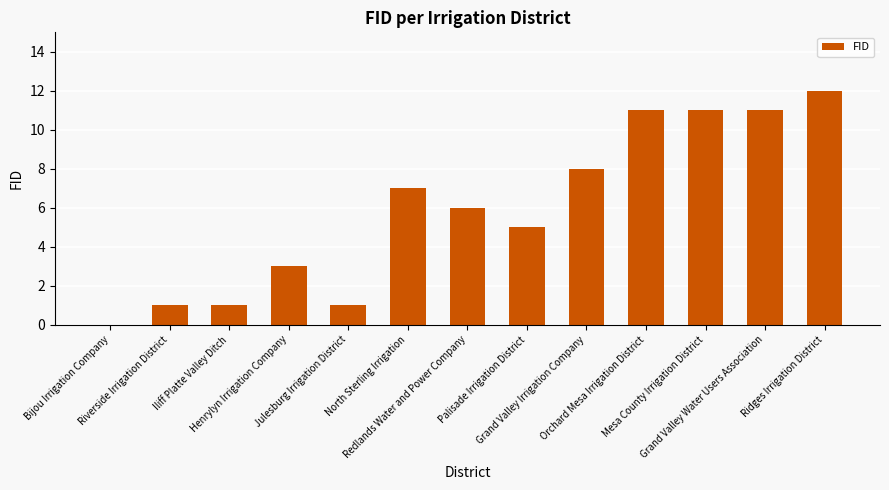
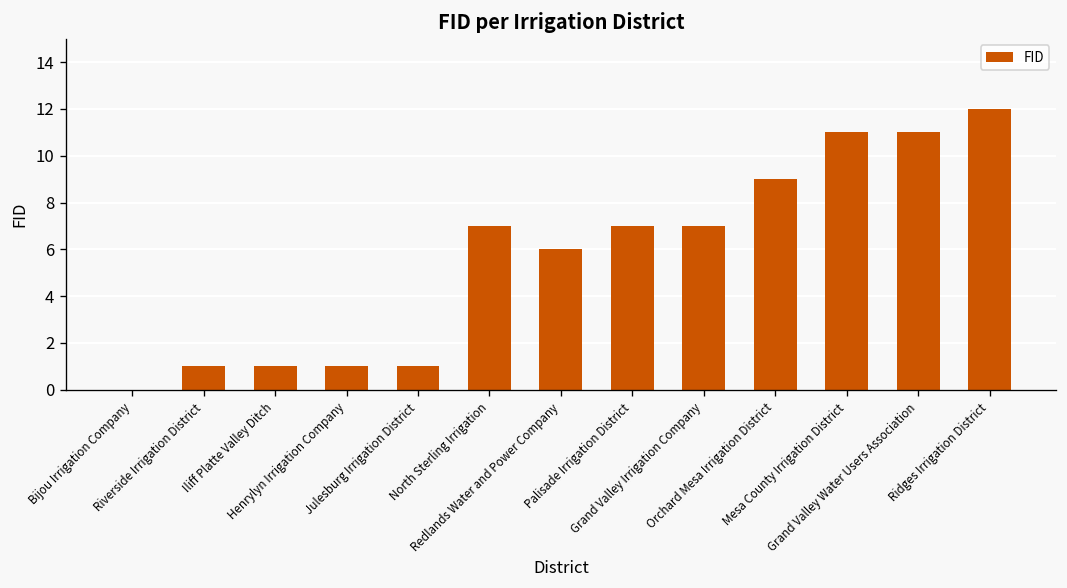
  {
    "Bijou Irrigation Company": 0,
    "Riverside Irrigation District": 1,
    "Iliff Platte Valley Ditch": 1,
-   "Henrylyn Irrigation Company": 3,
+   "Henrylyn Irrigation Company": 1,
    "Julesburg Irrigation District": 1,
    "North Sterling Irrigation": 7,
    "Redlands Water and Power Company": 6,
-   "Palisade Irrigation District": 5,
-   "Grand Valley Irrigation Company": 8,
-   "Orchard Mesa Irrigation District": 11,
+   "Palisade Irrigation District": 7,
+   "Grand Valley Irrigation Company": 7,
+   "Orchard Mesa Irrigation District": 9,
    "Mesa County Irrigation District": 11,
    "Grand Valley Water Users Association": 11,
    "Ridges Irrigation District": 12
  }
